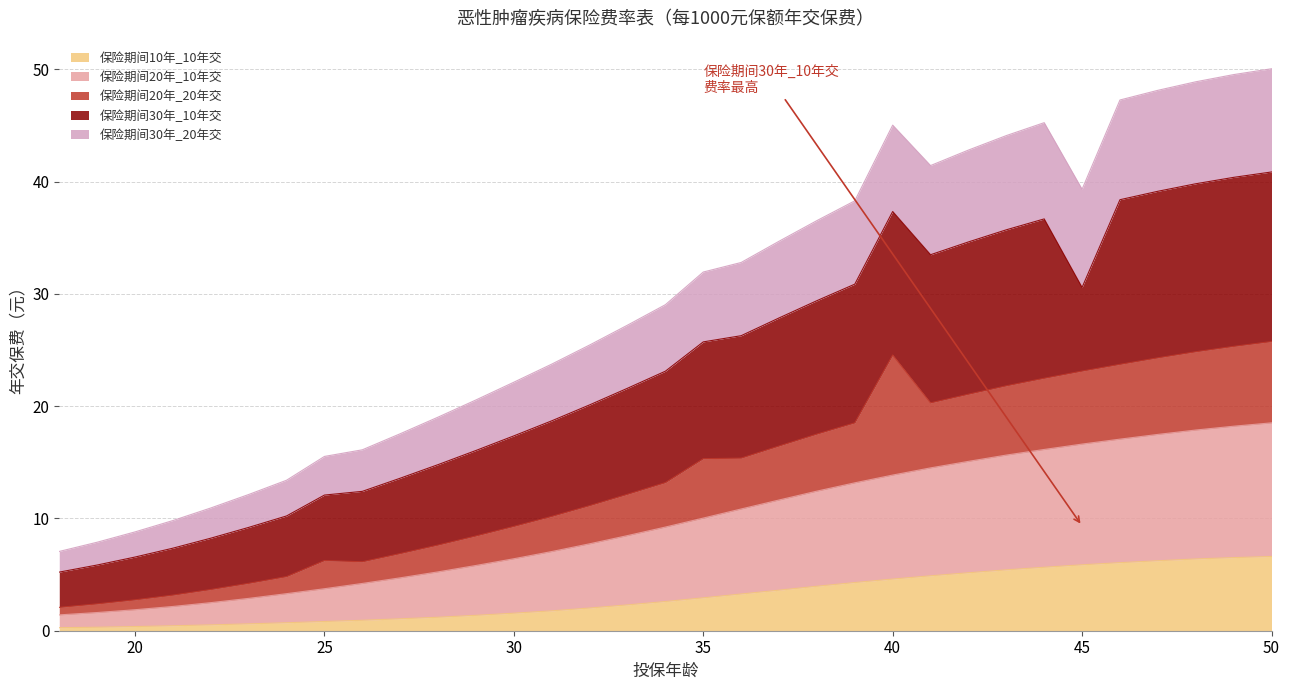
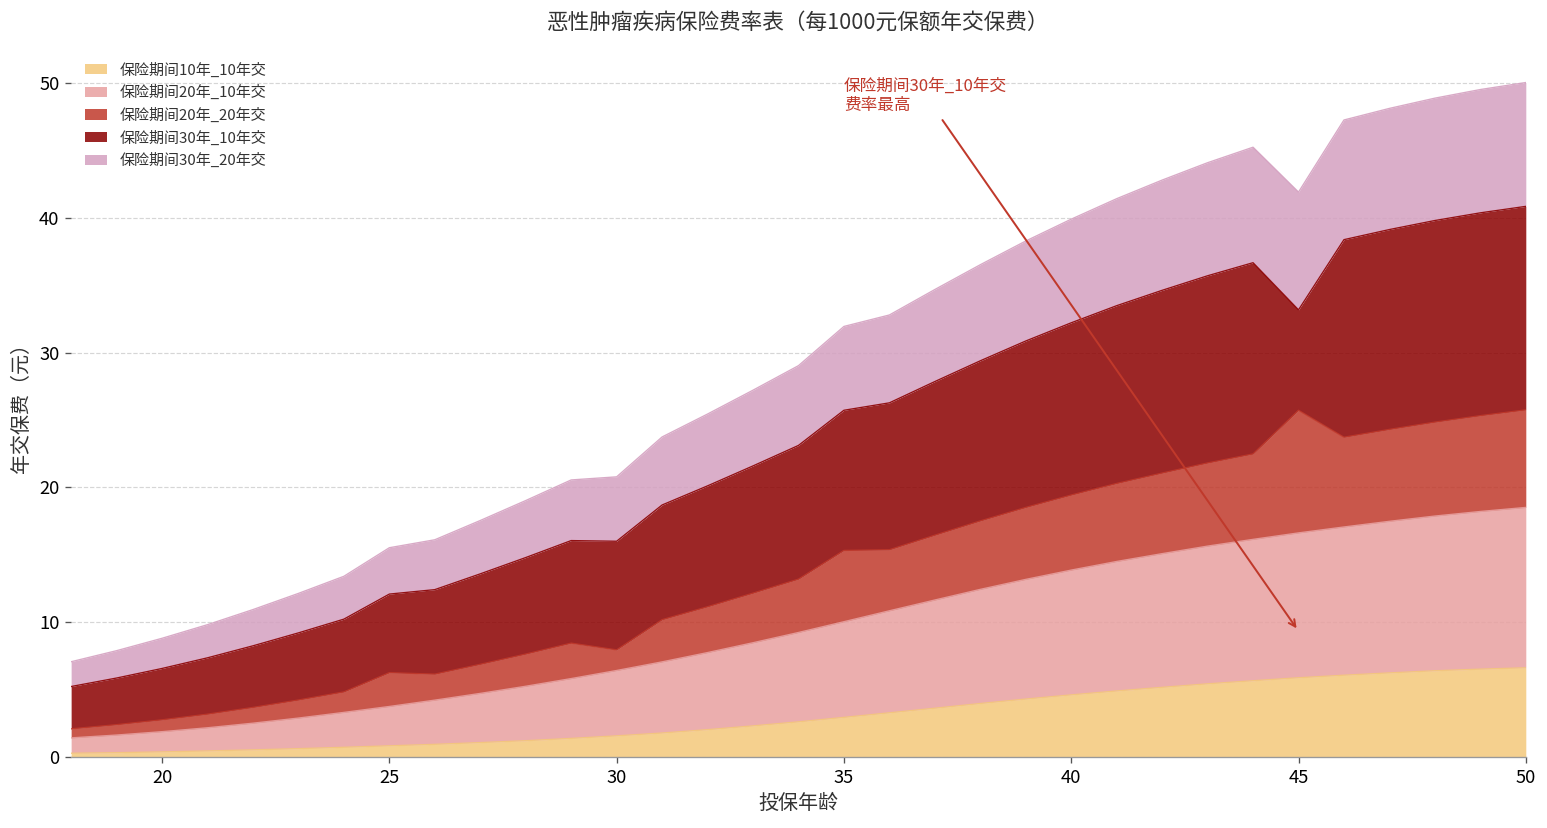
  {
    "保险期间20年_20年交": {
      "20": 0.9,
      "25": 2.5,
-     "30": 2.9,
-     "40": 10.7,
-     "45": 6.5,
+     "30": 1.5,
+     "40": 5.6,
+     "45": 9.1,
      "50": 7.2
    },
    "保险期间30年_10年交": {
      "20": 3.8,
      "25": 5.8,
      "30": 8.1,
      "45": 7.5,
      "50": 15.1
    }
  }
